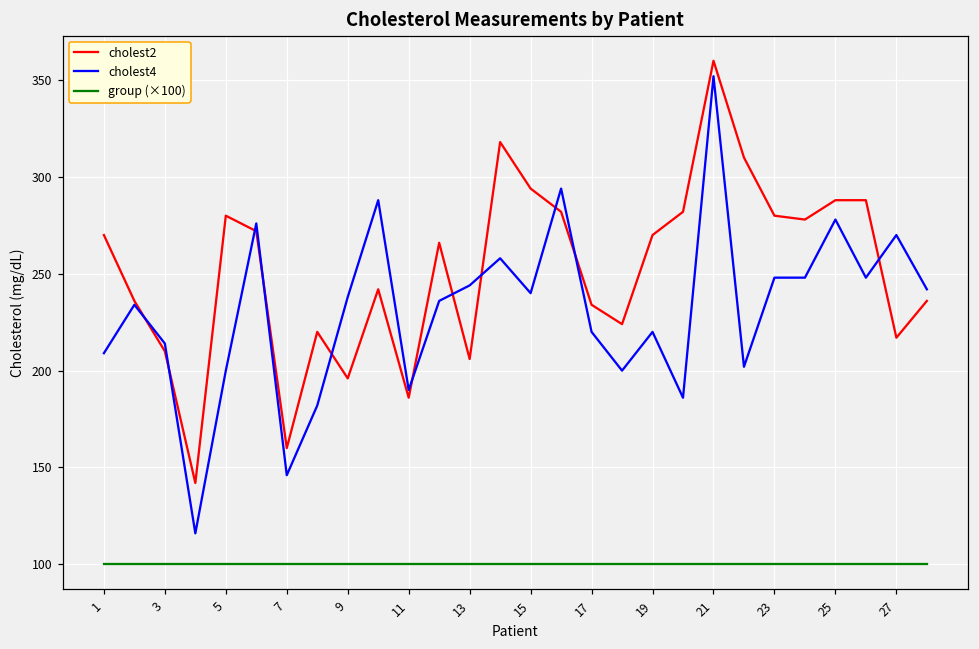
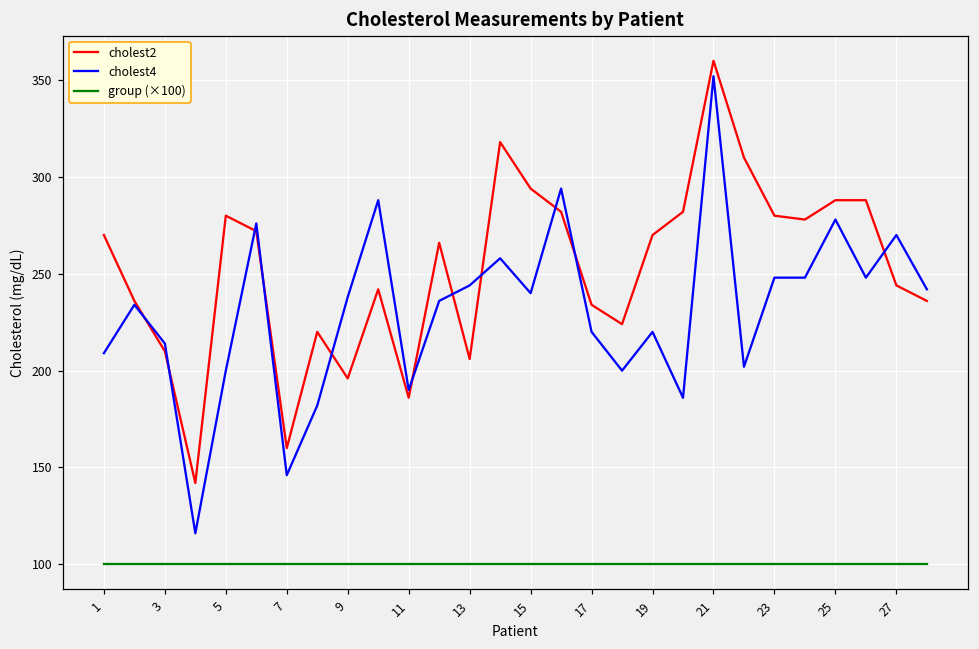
  {
    "cholest2": {
      "1": 270,
      "3": 210,
      "5": 280,
      "7": 160,
      "9": 196,
      "11": 186,
      "13": 206,
      "15": 294,
      "17": 234,
      "19": 270,
      "21": 360,
      "23": 280,
      "25": 288,
-     "27": 217
+     "27": 244
    },
    "cholest4": {
      "1": 209,
      "3": 214,
      "5": 200,
      "7": 146,
      "9": 238,
      "11": 190,
      "13": 244,
      "15": 240,
      "17": 220,
      "19": 220,
      "21": 352,
      "23": 248,
      "25": 278,
      "27": 270
    },
    "group (×100)": {
      "1": 100,
      "3": 100,
      "5": 100,
      "7": 100,
      "9": 100,
      "11": 100,
      "13": 100,
      "15": 100,
      "17": 100,
      "19": 100,
      "21": 100,
      "23": 100,
      "25": 100,
      "27": 100
    }
  }
